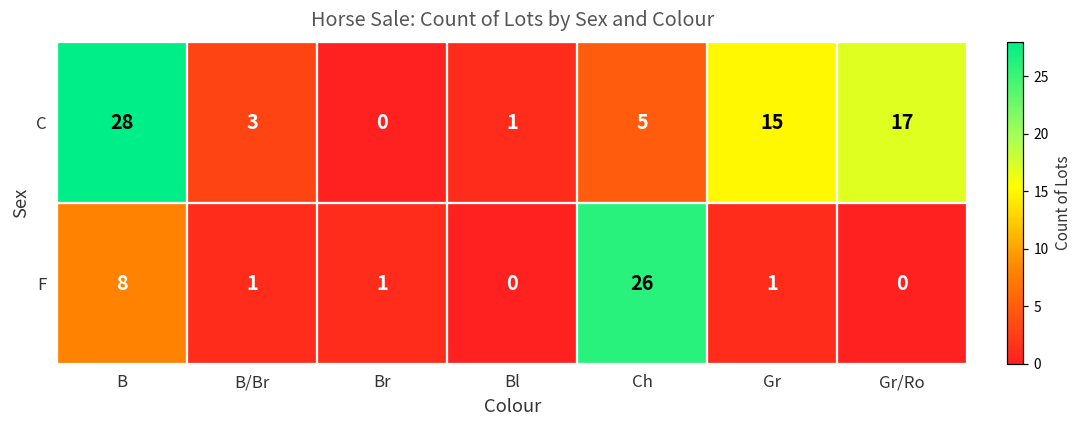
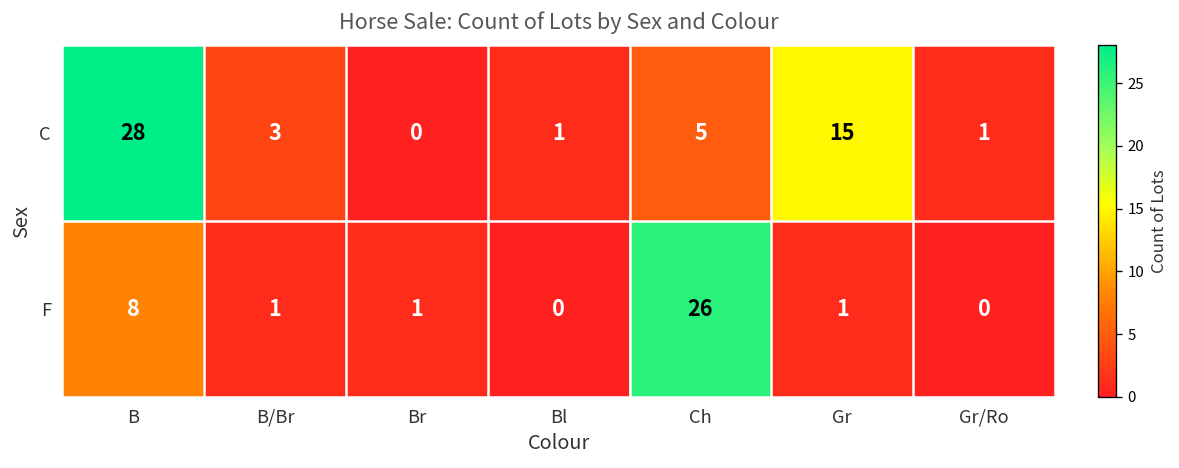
  {
    "C": {
      "B": 28,
      "B/Br": 3,
      "Br": 0,
      "Bl": 1,
      "Ch": 5,
      "Gr": 15,
-     "Gr/Ro": 17
+     "Gr/Ro": 1
    },
    "F": {
      "B": 8,
      "B/Br": 1,
      "Br": 1,
      "Bl": 0,
      "Ch": 26,
      "Gr": 1,
      "Gr/Ro": 0
    }
  }
